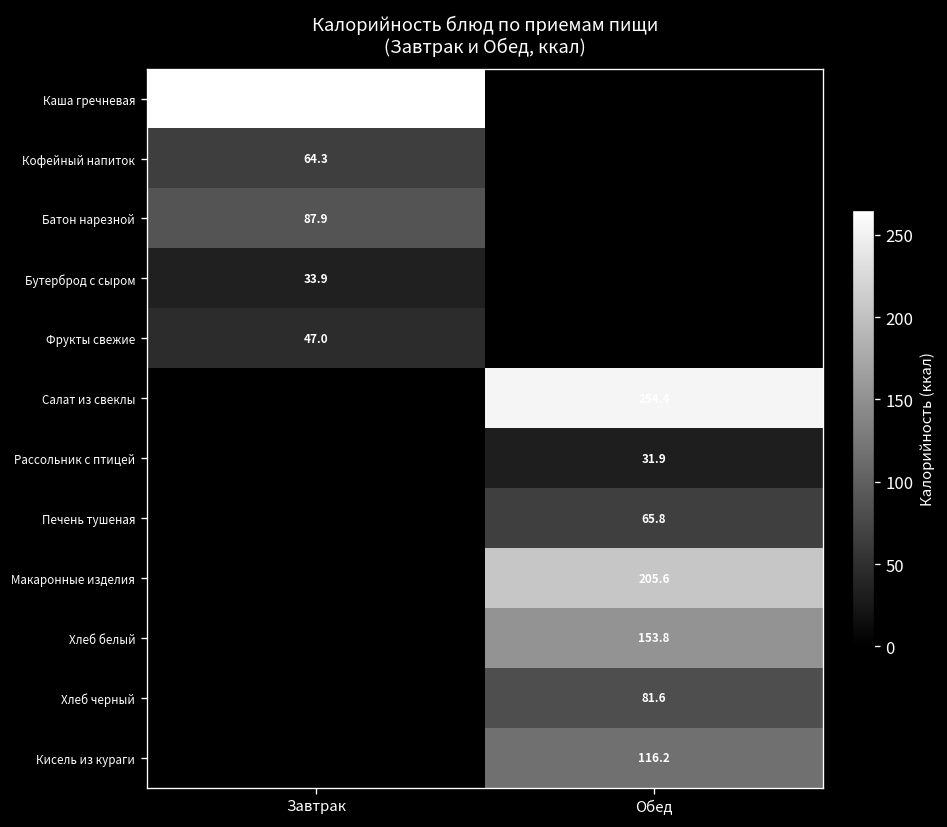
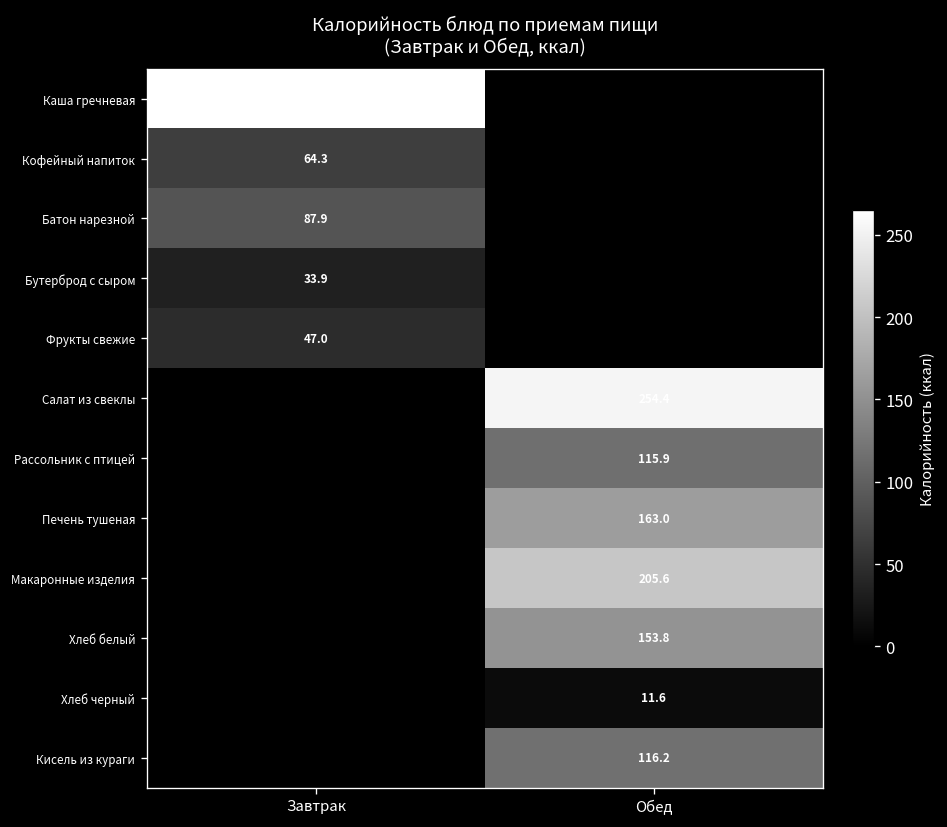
  {
    "Кофейный напиток": {
      "Завтрак": 64.3
    },
    "Батон нарезной": {
      "Завтрак": 87.9
    },
    "Бутерброд с сыром": {
      "Завтрак": 33.9
    },
    "Фрукты свежие": {
      "Завтрак": 47.0
    },
    "Рассольник с птицей": {
-     "Обед": 31.9
+     "Обед": 115.9
    },
    "Печень тушеная": {
-     "Обед": 65.8
+     "Обед": 163.0
    },
    "Макаронные изделия": {
      "Обед": 205.6
    },
    "Хлеб белый": {
      "Обед": 153.8
    },
    "Хлеб черный": {
-     "Обед": 81.6
+     "Обед": 11.6
    },
    "Кисель из кураги": {
      "Обед": 116.2
    }
  }
